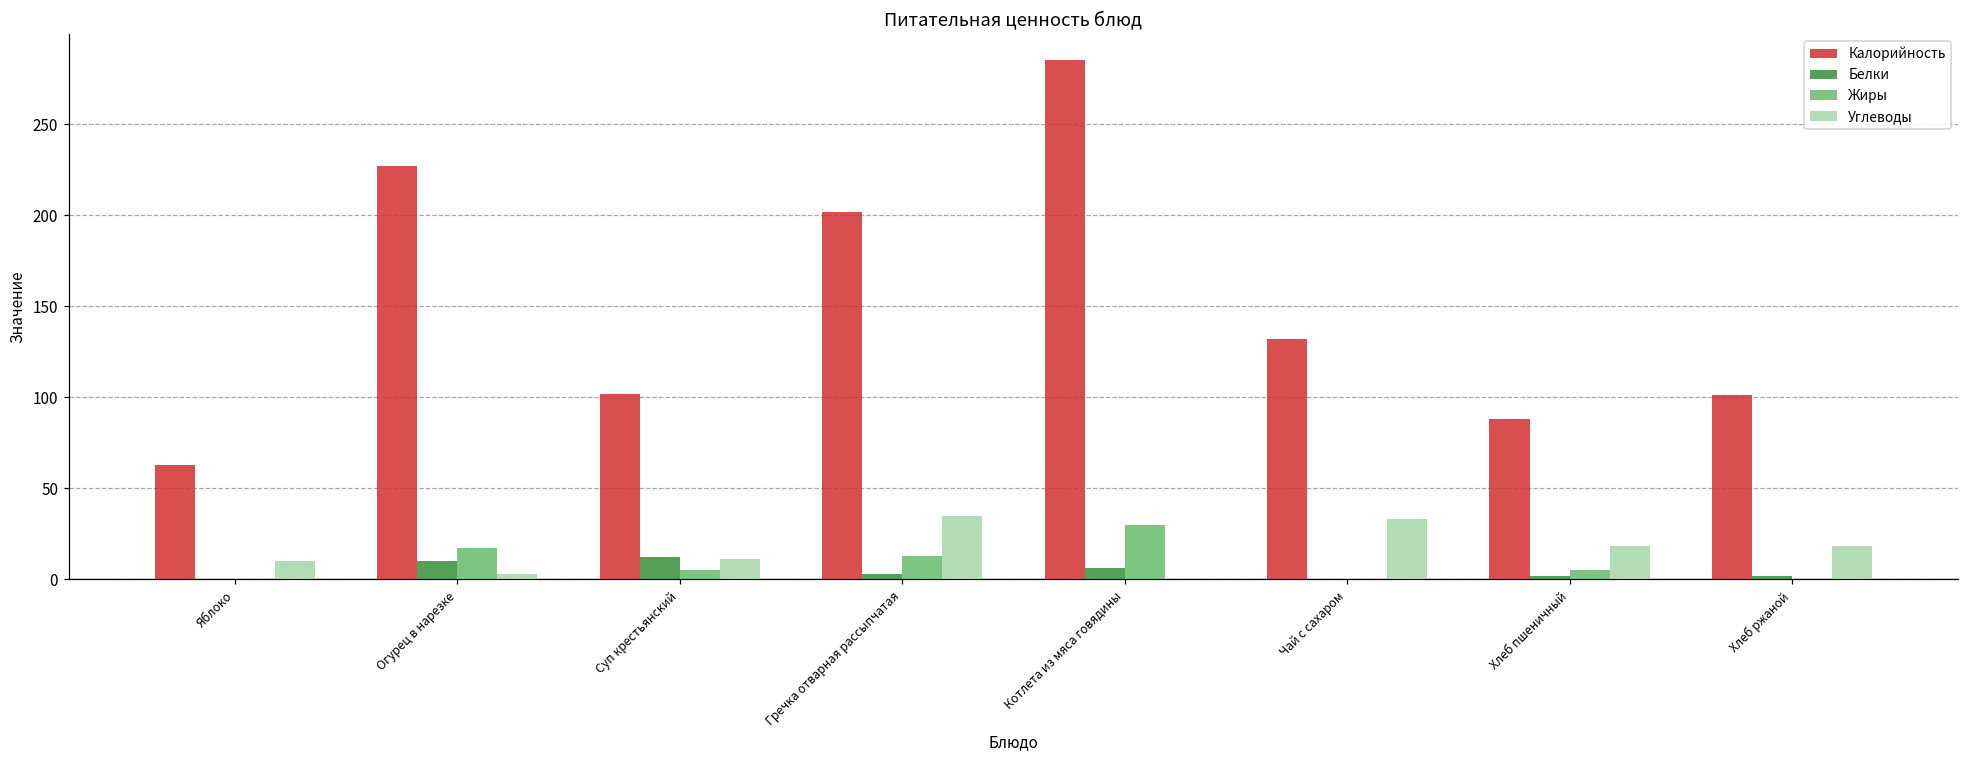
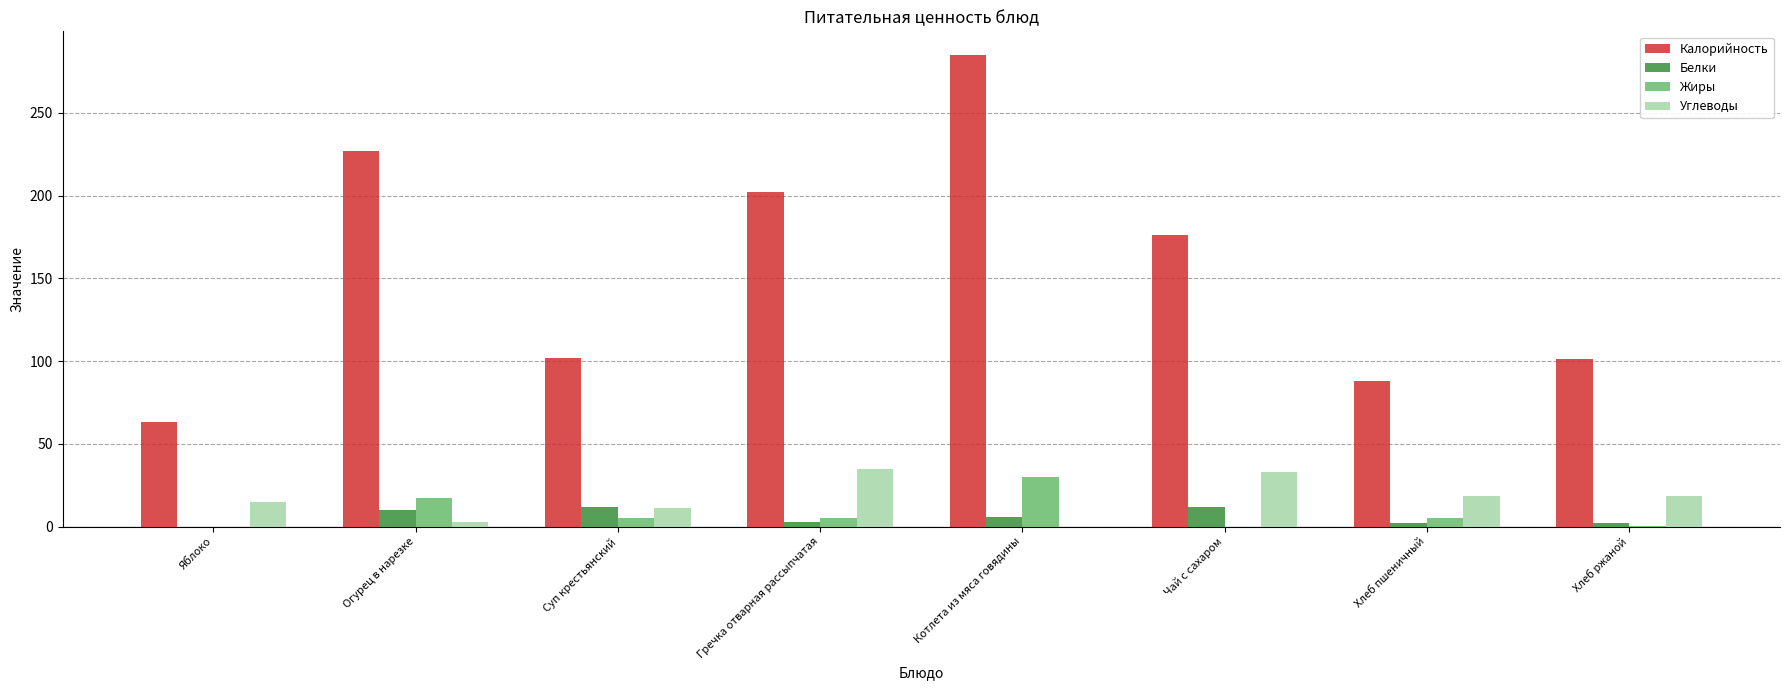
  {
    "Калорийность": {
      "Яблоко": 63,
      "Огурец в нарезке": 227,
      "Суп крестьянский": 102,
      "Гречка отварная рассыпчатая": 202,
      "Котлета из мяса говядины": 285,
-     "Чай с сахаром": 132,
+     "Чай с сахаром": 176,
      "Хлеб пшеничный": 88,
      "Хлеб ржаной": 101
    },
    "Белки": {
      "Яблоко": 0,
      "Огурец в нарезке": 10,
      "Суп крестьянский": 12,
      "Гречка отварная рассыпчатая": 3,
      "Котлета из мяса говядины": 6,
-     "Чай с сахаром": 0,
+     "Чай с сахаром": 12,
      "Хлеб пшеничный": 2,
      "Хлеб ржаной": 2
    },
    "Жиры": {
      "Яблоко": 0,
      "Огурец в нарезке": 17,
      "Суп крестьянский": 5,
-     "Гречка отварная рассыпчатая": 13,
+     "Гречка отварная рассыпчатая": 5,
      "Котлета из мяса говядины": 30,
      "Чай с сахаром": 0,
      "Хлеб пшеничный": 5
    },
    "Углеводы": {
-     "Яблоко": 10,
+     "Яблоко": 15,
      "Огурец в нарезке": 3,
      "Суп крестьянский": 11,
      "Гречка отварная рассыпчатая": 35,
      "Котлета из мяса говядины": 0,
      "Чай с сахаром": 33,
      "Хлеб пшеничный": 18,
      "Хлеб ржаной": 18
    }
  }
